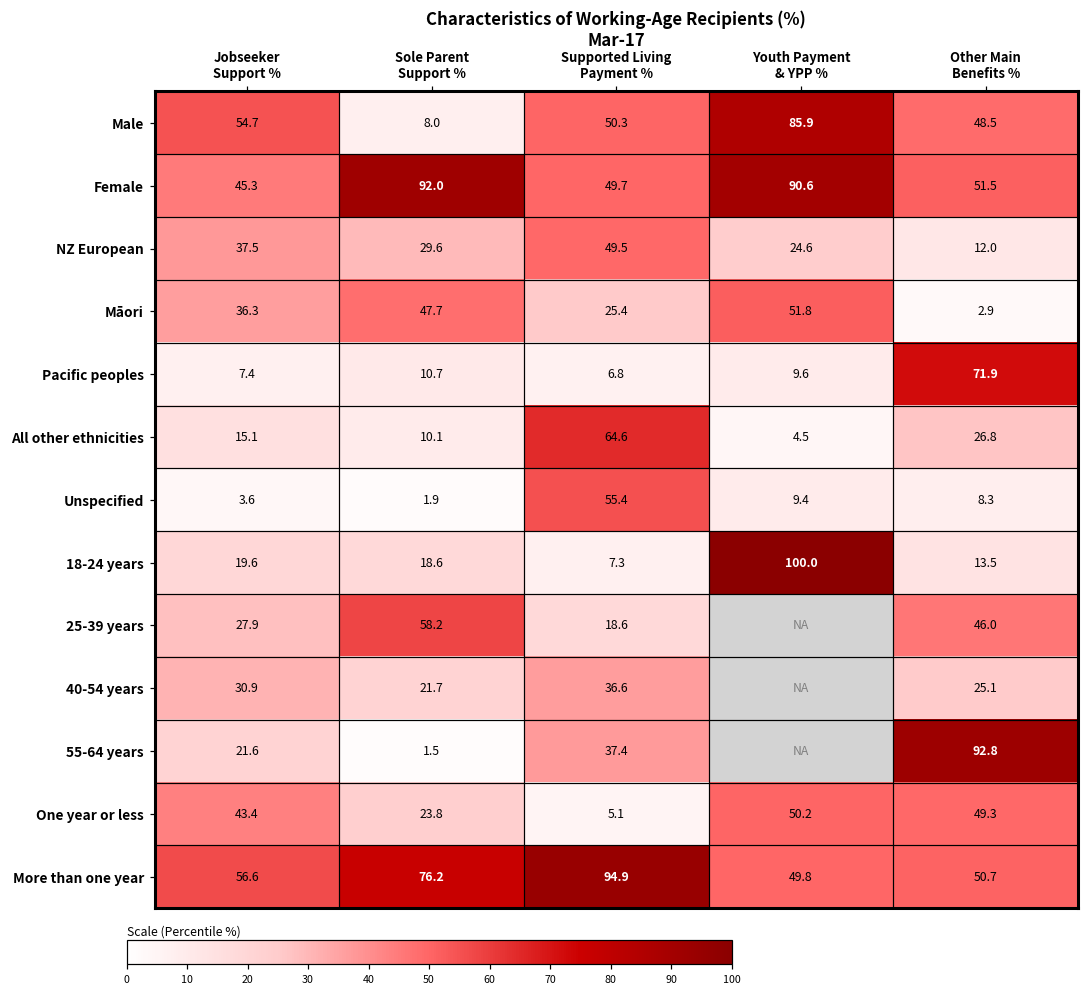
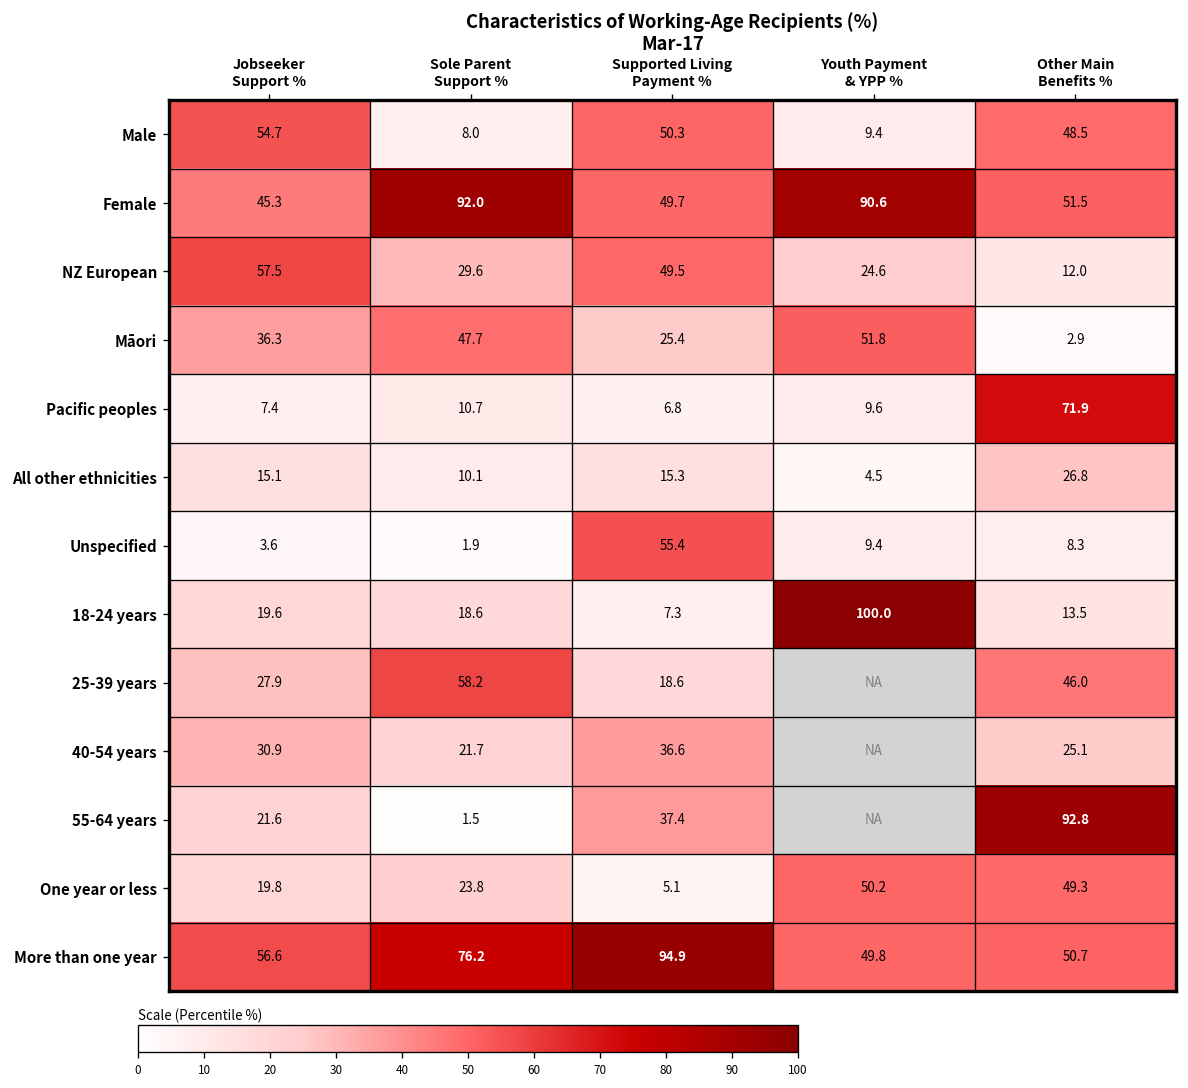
  {
    "Male": {
      "Jobseeker Support %": 54.7,
      "Sole Parent Support %": 8.0,
      "Supported Living Payment %": 50.3,
-     "Youth Payment & YPP %": 85.9,
+     "Youth Payment & YPP %": 9.4,
      "Other Main Benefits %": 48.5
    },
    "Female": {
      "Jobseeker Support %": 45.3,
      "Sole Parent Support %": 92.0,
      "Supported Living Payment %": 49.7,
      "Youth Payment & YPP %": 90.6,
      "Other Main Benefits %": 51.5
    },
    "NZ European": {
-     "Jobseeker Support %": 37.5,
+     "Jobseeker Support %": 57.5,
      "Sole Parent Support %": 29.6,
      "Supported Living Payment %": 49.5,
      "Youth Payment & YPP %": 24.6,
      "Other Main Benefits %": 12.0
    },
    "Māori": {
      "Jobseeker Support %": 36.3,
      "Sole Parent Support %": 47.7,
      "Supported Living Payment %": 25.4,
      "Youth Payment & YPP %": 51.8,
      "Other Main Benefits %": 2.9
    },
    "Pacific peoples": {
      "Jobseeker Support %": 7.4,
      "Sole Parent Support %": 10.7,
      "Supported Living Payment %": 6.8,
      "Youth Payment & YPP %": 9.6,
      "Other Main Benefits %": 71.9
    },
    "All other ethnicities": {
      "Jobseeker Support %": 15.1,
      "Sole Parent Support %": 10.1,
-     "Supported Living Payment %": 64.6,
+     "Supported Living Payment %": 15.3,
      "Youth Payment & YPP %": 4.5,
      "Other Main Benefits %": 26.8
    },
    "Unspecified": {
      "Jobseeker Support %": 3.6,
      "Sole Parent Support %": 1.9,
      "Supported Living Payment %": 55.4,
      "Youth Payment & YPP %": 9.4,
      "Other Main Benefits %": 8.3
    },
    "18-24 years": {
      "Jobseeker Support %": 19.6,
      "Sole Parent Support %": 18.6,
      "Supported Living Payment %": 7.3,
      "Youth Payment & YPP %": 100.0,
      "Other Main Benefits %": 13.5
    },
    "25-39 years": {
      "Jobseeker Support %": 27.9,
      "Sole Parent Support %": 58.2,
      "Supported Living Payment %": 18.6,
      "Other Main Benefits %": 46.0
    },
    "40-54 years": {
      "Jobseeker Support %": 30.9,
      "Sole Parent Support %": 21.7,
      "Supported Living Payment %": 36.6,
      "Other Main Benefits %": 25.1
    },
    "55-64 years": {
      "Jobseeker Support %": 21.6,
      "Sole Parent Support %": 1.5,
      "Supported Living Payment %": 37.4,
      "Other Main Benefits %": 92.8
    },
    "One year or less": {
-     "Jobseeker Support %": 43.4,
+     "Jobseeker Support %": 19.8,
      "Sole Parent Support %": 23.8,
      "Supported Living Payment %": 5.1,
      "Youth Payment & YPP %": 50.2,
      "Other Main Benefits %": 49.3
    },
    "More than one year": {
      "Jobseeker Support %": 56.6,
      "Sole Parent Support %": 76.2,
      "Supported Living Payment %": 94.9,
      "Youth Payment & YPP %": 49.8,
      "Other Main Benefits %": 50.7
    }
  }
